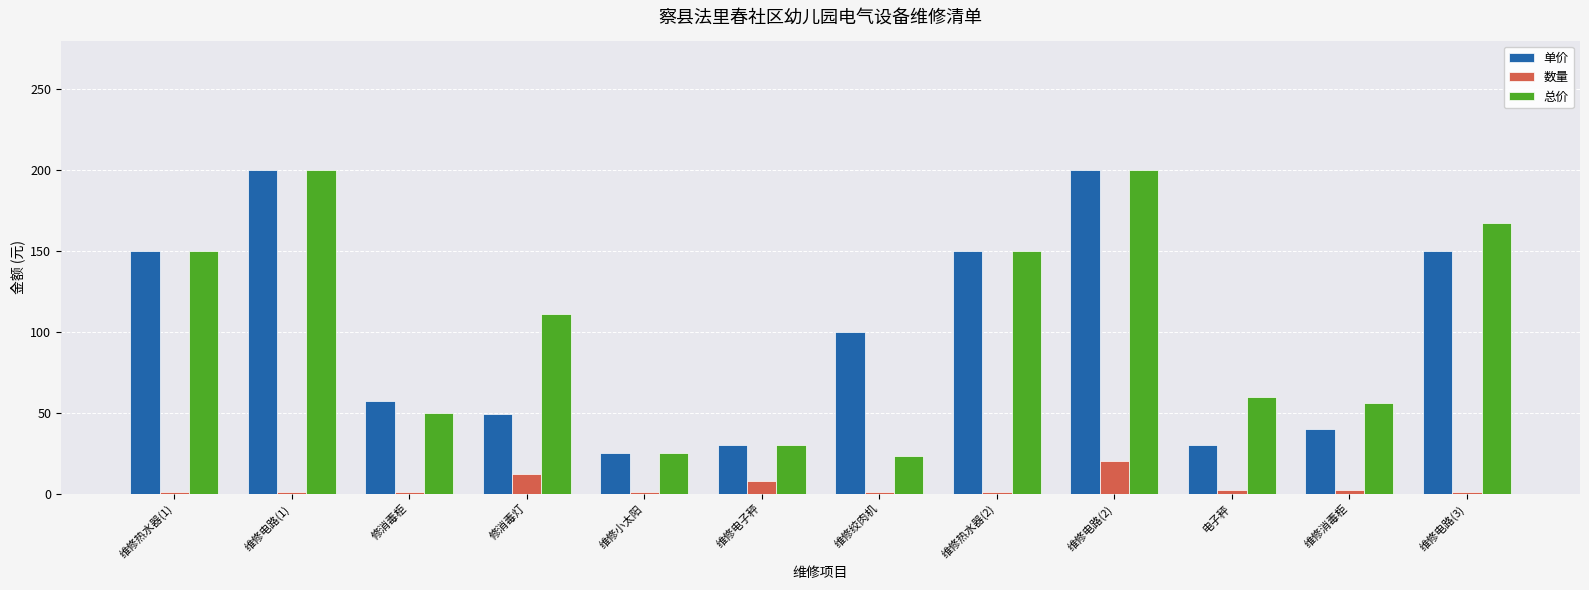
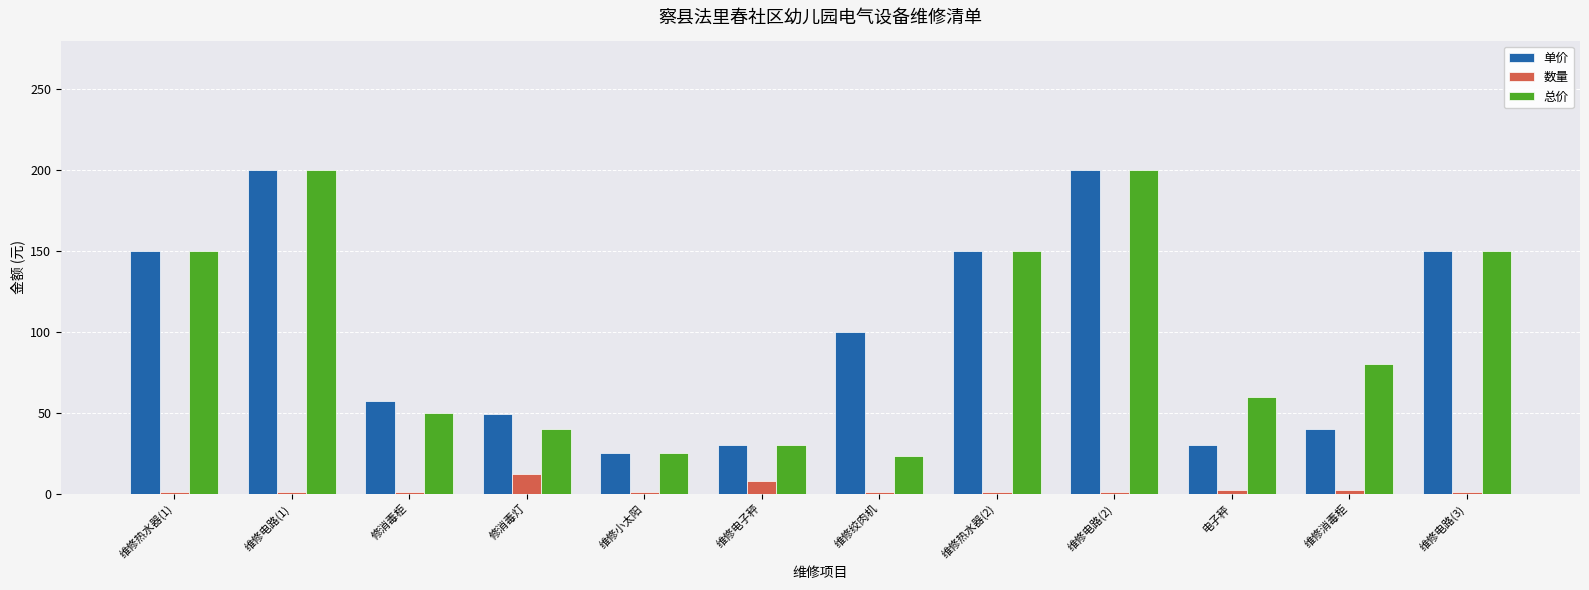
  {
    "单价": {
      "维修热水器(1)": 150,
      "维修电路(1)": 200,
      "修消毒柜": 57,
      "修消毒灯": 49,
      "维修小太阳": 25,
      "维修电子秤": 30,
      "维修绞肉机": 100,
      "维修热水器(2)": 150,
      "维修电路(2)": 200,
      "电子秤": 30,
      "维修消毒柜": 40,
      "维修电路(3)": 150
    },
    "数量": {
      "修消毒灯": 12,
      "维修电子秤": 8,
-     "维修电路(2)": 20,
+     "维修电路(2)": 1,
      "电子秤": 2,
      "维修消毒柜": 2
    },
    "总价": {
      "维修热水器(1)": 150,
      "维修电路(1)": 200,
      "修消毒柜": 50,
-     "修消毒灯": 111,
+     "修消毒灯": 40,
      "维修小太阳": 25,
      "维修电子秤": 30,
      "维修绞肉机": 23,
      "维修热水器(2)": 150,
      "维修电路(2)": 200,
      "电子秤": 60,
-     "维修消毒柜": 56,
-     "维修电路(3)": 167
+     "维修消毒柜": 80,
+     "维修电路(3)": 150
    }
  }
